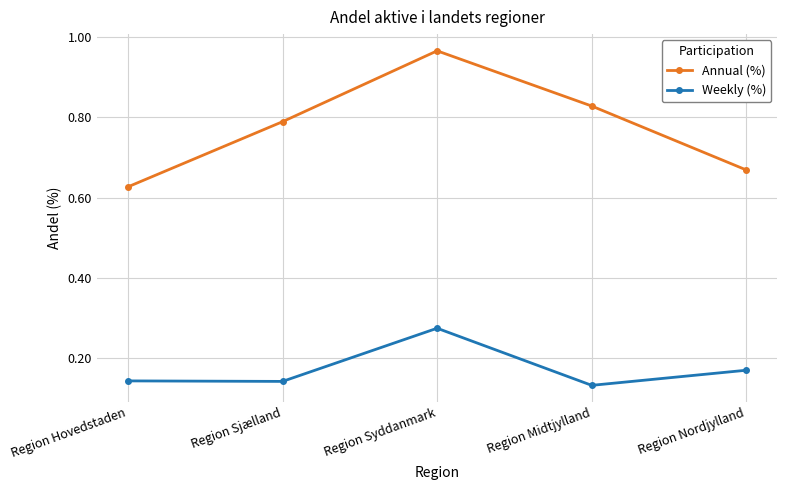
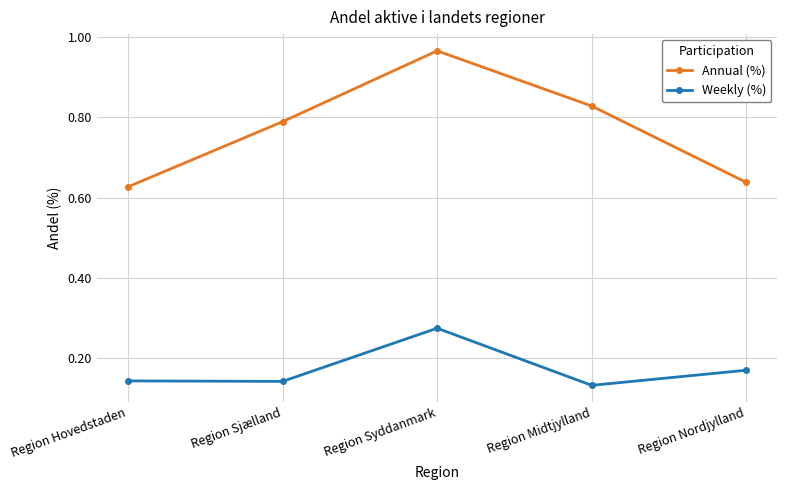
  {
    "Annual (%)": {
      "Region Hovedstaden": 0.63,
      "Region Sjælland": 0.79,
      "Region Syddanmark": 0.97,
      "Region Midtjylland": 0.83,
-     "Region Nordjylland": 0.67
+     "Region Nordjylland": 0.64
    },
    "Weekly (%)": {
      "Region Hovedstaden": 0.14,
      "Region Sjælland": 0.14,
      "Region Syddanmark": 0.27,
      "Region Midtjylland": 0.13,
      "Region Nordjylland": 0.17
    }
  }
